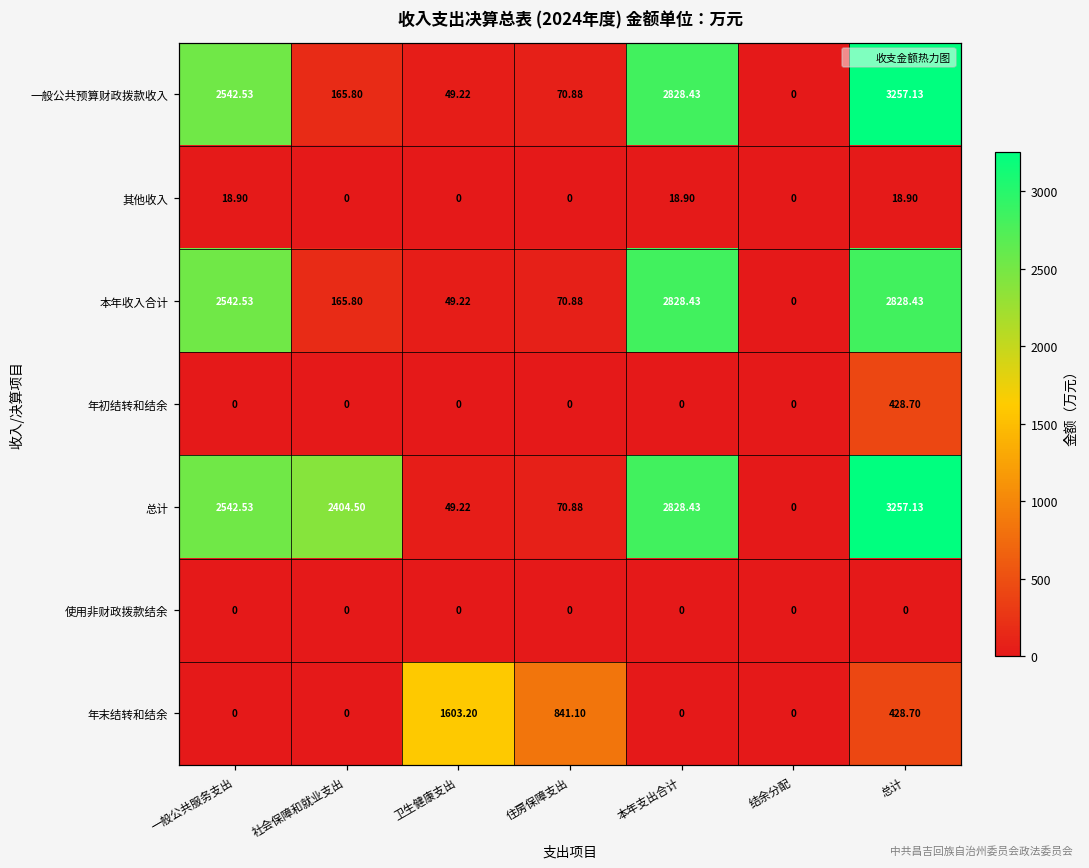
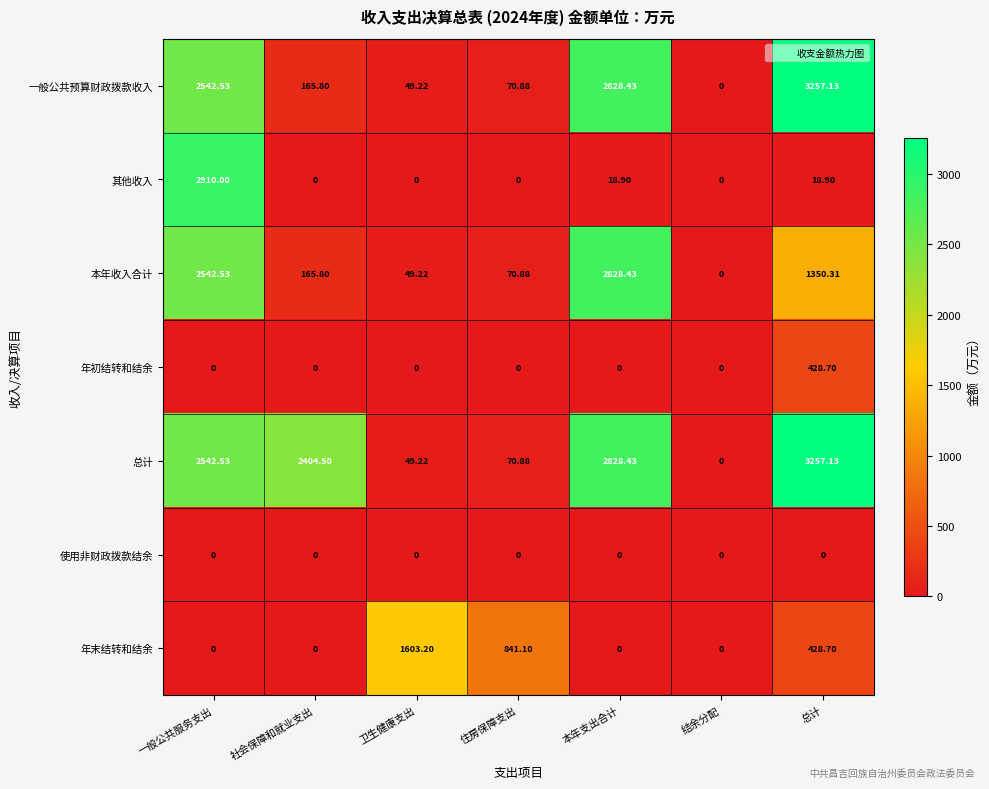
  {
    "一般公共预算财政拨款收入": {
      "一般公共服务支出": 2542.53,
      "社会保障和就业支出": 165.80,
      "卫生健康支出": 49.22,
      "住房保障支出": 70.88,
      "本年支出合计": 2828.43,
      "结余分配": 0,
      "总计": 3257.13
    },
    "其他收入": {
-     "一般公共服务支出": 18.90,
+     "一般公共服务支出": 2910.00,
      "社会保障和就业支出": 0,
      "卫生健康支出": 0,
      "住房保障支出": 0,
      "本年支出合计": 18.90,
      "结余分配": 0,
      "总计": 18.90
    },
    "本年收入合计": {
      "一般公共服务支出": 2542.53,
      "社会保障和就业支出": 165.80,
      "卫生健康支出": 49.22,
      "住房保障支出": 70.88,
      "本年支出合计": 2828.43,
      "结余分配": 0,
-     "总计": 2828.43
+     "总计": 1350.31
    },
    "年初结转和结余": {
      "一般公共服务支出": 0,
      "社会保障和就业支出": 0,
      "卫生健康支出": 0,
      "住房保障支出": 0,
      "本年支出合计": 0,
      "结余分配": 0,
      "总计": 428.70
    },
    "总计": {
      "一般公共服务支出": 2542.53,
      "社会保障和就业支出": 2404.50,
      "卫生健康支出": 49.22,
      "住房保障支出": 70.88,
      "本年支出合计": 2828.43,
      "结余分配": 0,
      "总计": 3257.13
    },
    "使用非财政拨款结余": {
      "一般公共服务支出": 0,
      "社会保障和就业支出": 0,
      "卫生健康支出": 0,
      "住房保障支出": 0,
      "本年支出合计": 0,
      "结余分配": 0,
      "总计": 0
    },
    "年末结转和结余": {
      "一般公共服务支出": 0,
      "社会保障和就业支出": 0,
      "卫生健康支出": 1603.20,
      "住房保障支出": 841.10,
      "本年支出合计": 0,
      "结余分配": 0,
      "总计": 428.70
    }
  }
